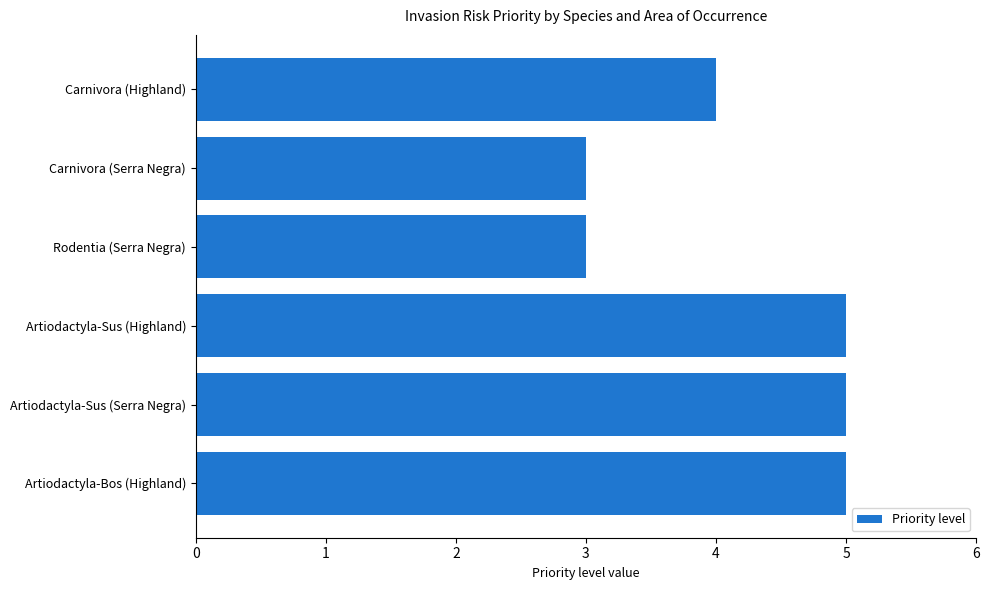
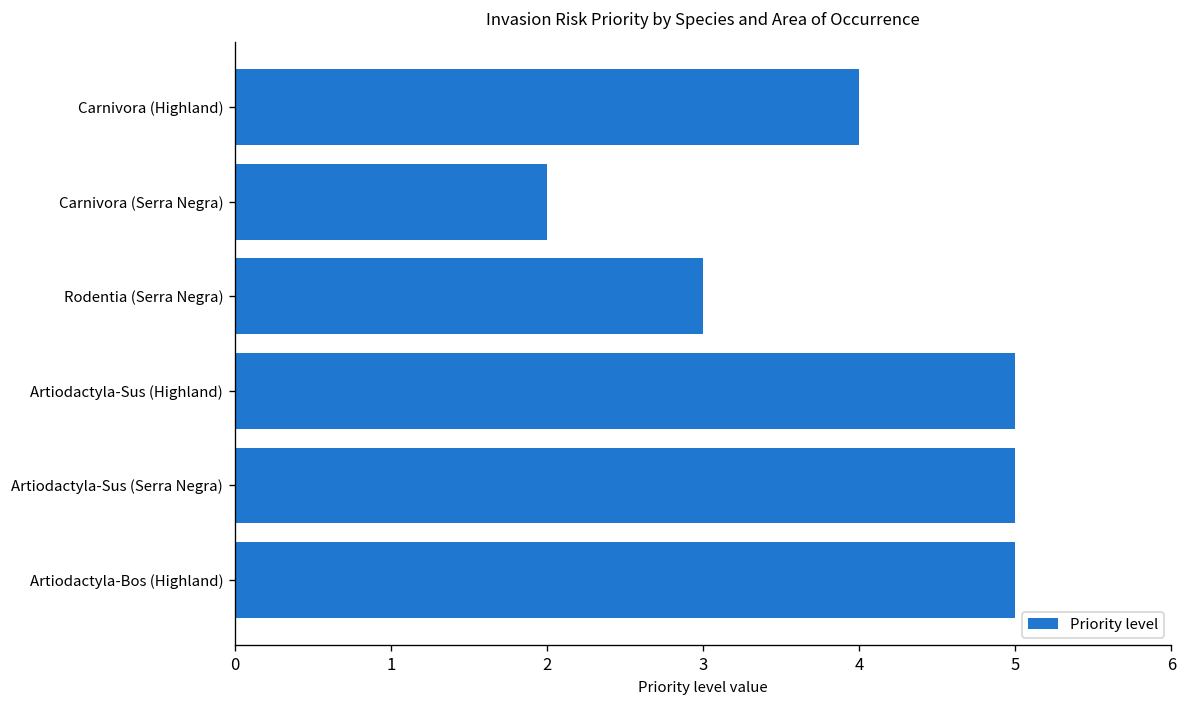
  {
    "Carnivora (Highland)": 4,
-   "Carnivora (Serra Negra)": 3,
+   "Carnivora (Serra Negra)": 2,
    "Rodentia (Serra Negra)": 3,
    "Artiodactyla-Sus (Highland)": 5,
    "Artiodactyla-Sus (Serra Negra)": 5,
    "Artiodactyla-Bos (Highland)": 5
  }
